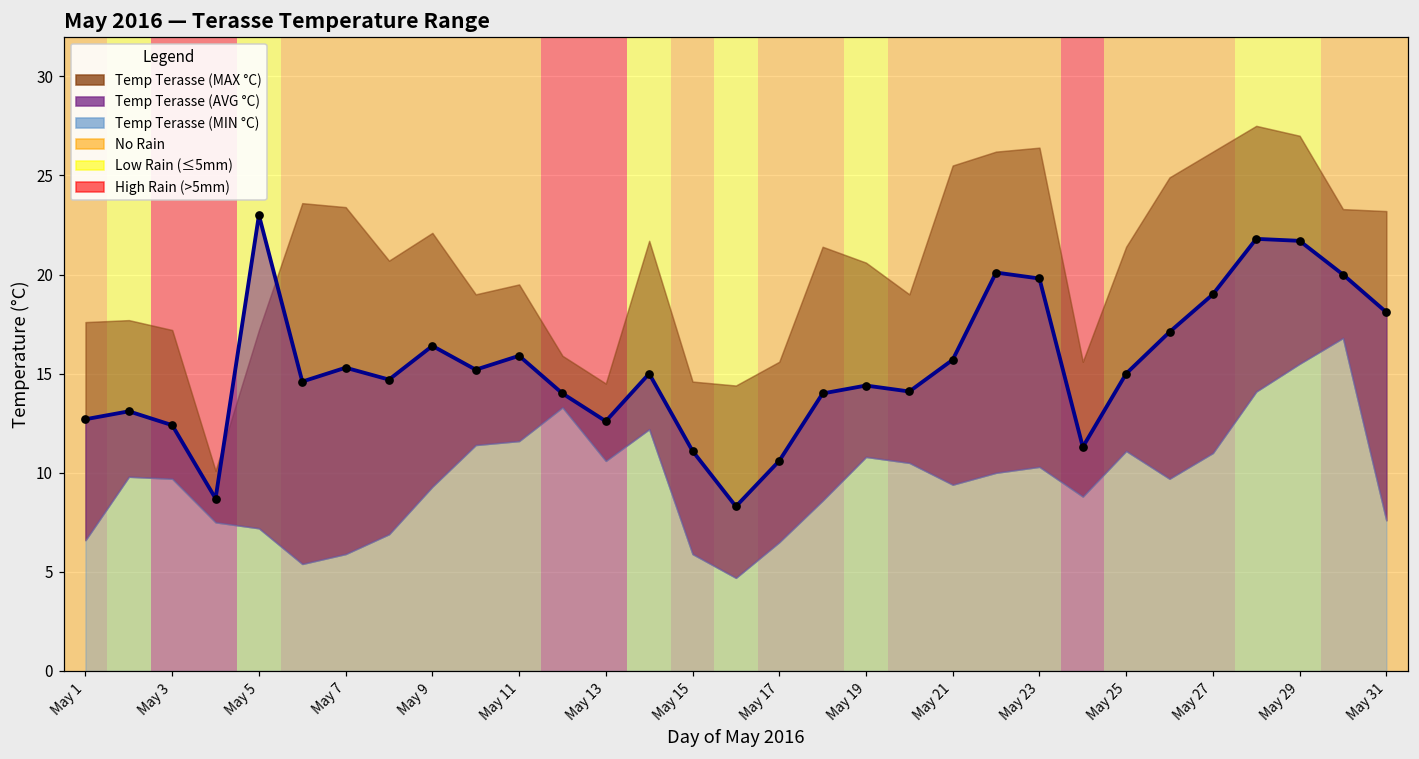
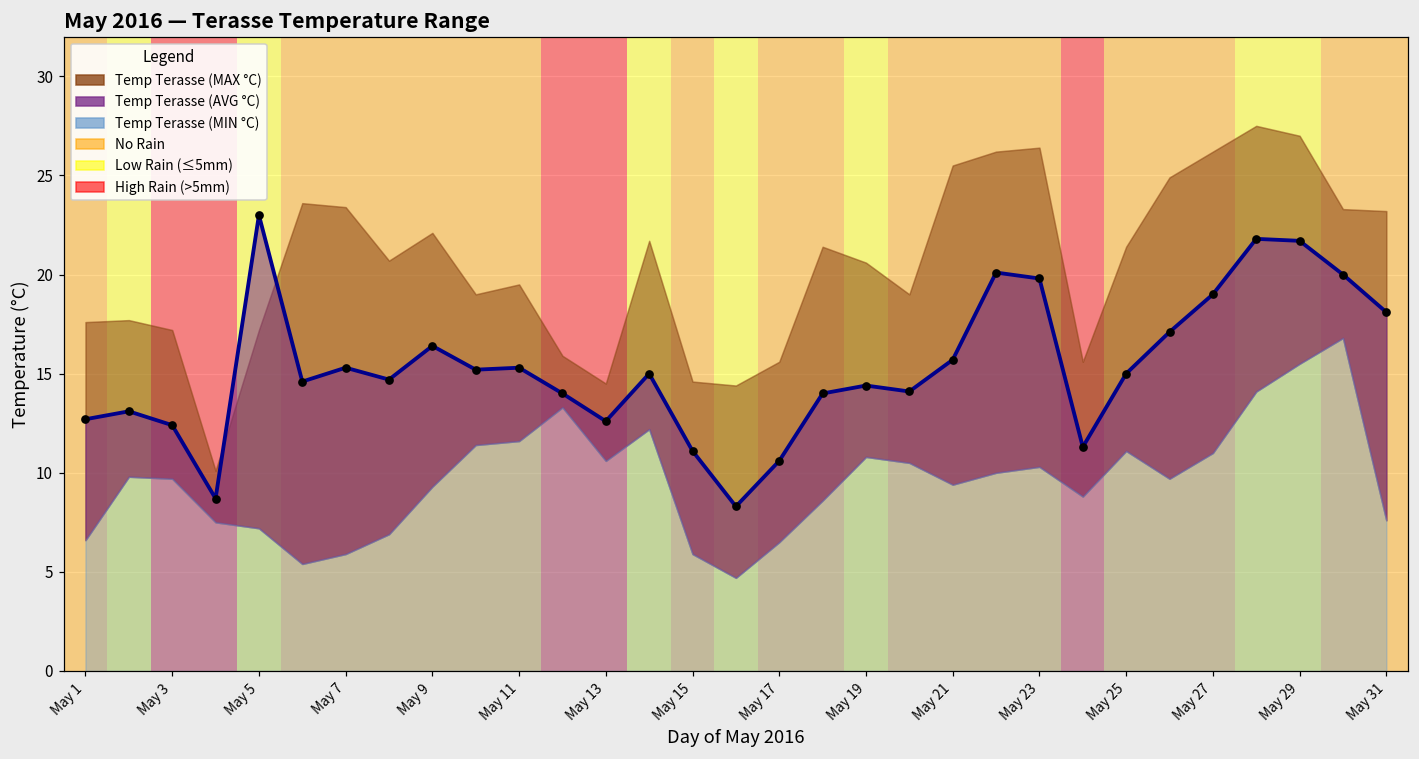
  {
    "Temp Terasse (AVG °C)": {
      "May 1": 12.7,
      "May 3": 12.4,
      "May 5": 23.0,
      "May 7": 15.3,
      "May 9": 16.4,
-     "May 11": 15.9,
+     "May 11": 15.3,
      "May 13": 12.6,
      "May 15": 11.1,
      "May 17": 10.6,
      "May 19": 14.4,
      "May 21": 15.7,
      "May 23": 19.8,
      "May 25": 15.0,
      "May 27": 19.0,
      "May 29": 21.7,
      "May 31": 18.1
    },
    "Temp Terasse (MIN °C)": {
      "May 1": 6.6,
      "May 3": 9.7,
      "May 5": 7.2,
      "May 7": 5.9,
      "May 9": 9.3,
      "May 11": 11.6,
      "May 13": 10.6,
      "May 15": 5.9,
      "May 17": 6.5,
      "May 19": 10.8,
      "May 21": 9.4,
      "May 23": 10.3,
      "May 25": 11.1,
      "May 27": 11.0,
      "May 29": 15.5,
      "May 31": 7.6
    }
  }
